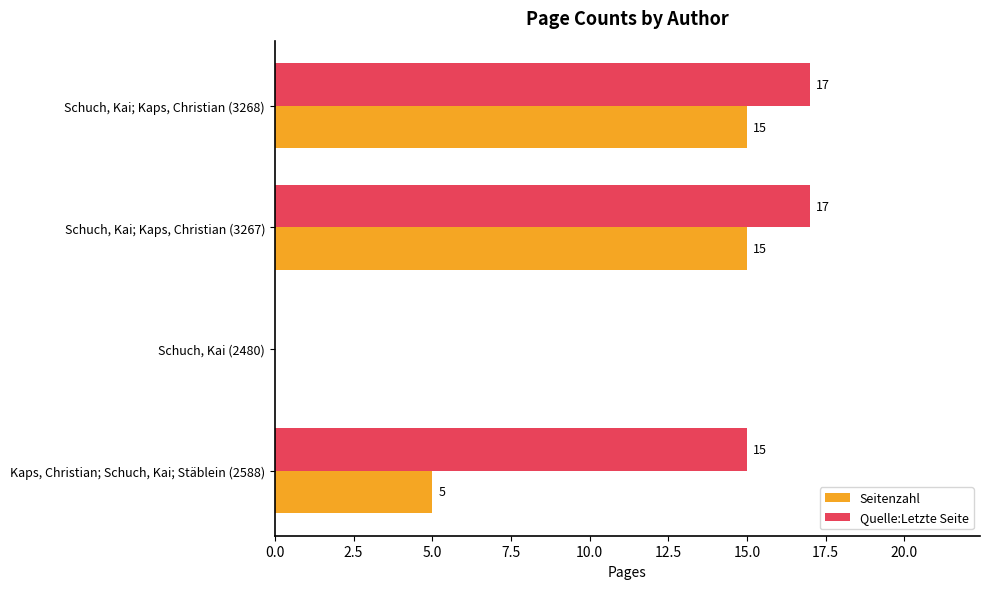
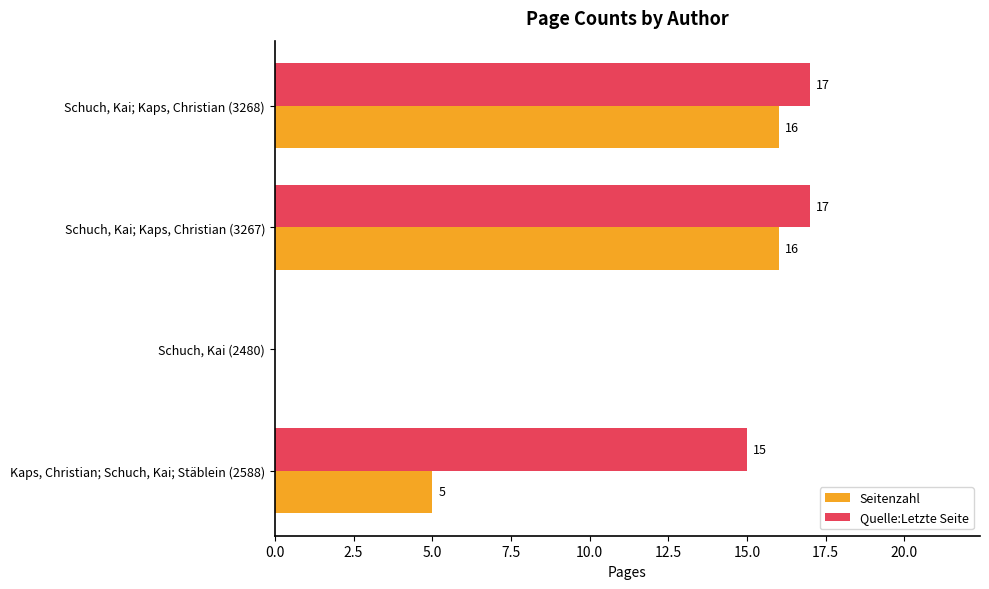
  {
    "Seitenzahl": {
-     "Schuch, Kai; Kaps, Christian (3268)": 15,
-     "Schuch, Kai; Kaps, Christian (3267)": 15,
+     "Schuch, Kai; Kaps, Christian (3268)": 16,
+     "Schuch, Kai; Kaps, Christian (3267)": 16,
      "Kaps, Christian; Schuch, Kai; Stäblein (2588)": 5
    },
    "Quelle:Letzte Seite": {
      "Schuch, Kai; Kaps, Christian (3268)": 17,
      "Schuch, Kai; Kaps, Christian (3267)": 17,
      "Kaps, Christian; Schuch, Kai; Stäblein (2588)": 15
    }
  }
